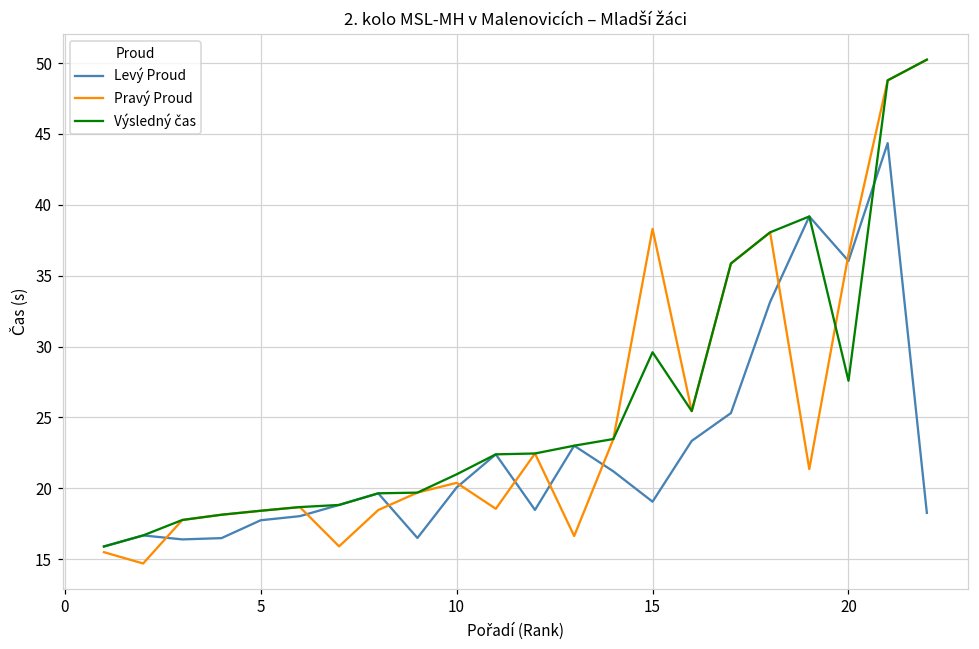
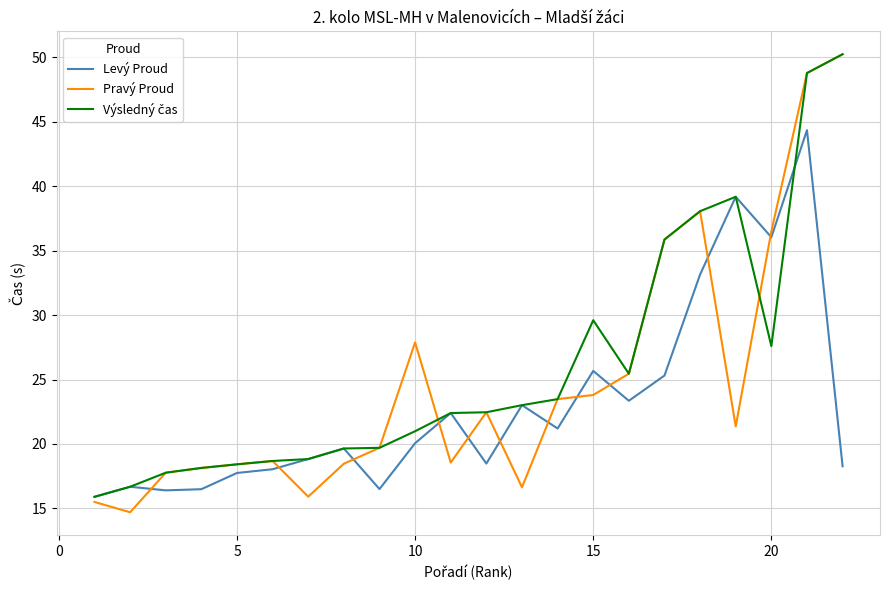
  {
    "Levý Proud": {
      "5": 17.8,
      "10": 20.1,
-     "15": 19.1,
+     "15": 25.7,
      "20": 36.0
    },
    "Pravý Proud": {
-     "10": 20.4,
-     "15": 38.3,
+     "10": 27.9,
+     "15": 23.8,
      "20": 36.5
    },
    "Výsledný čas": {
      "10": 21.0,
      "15": 29.6,
      "20": 27.6
    }
  }
